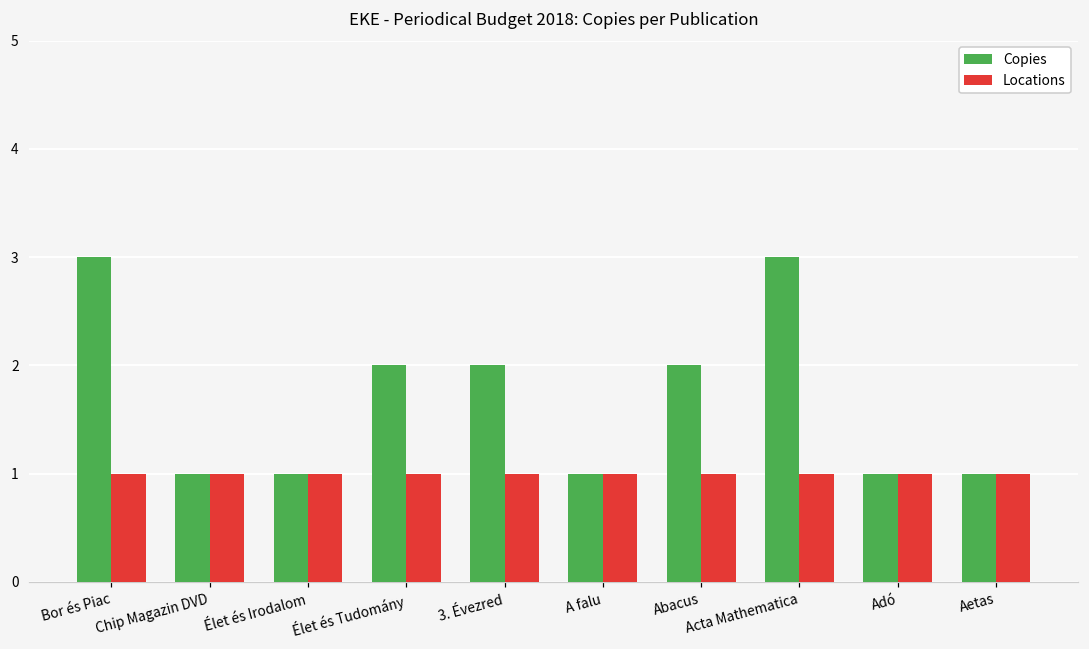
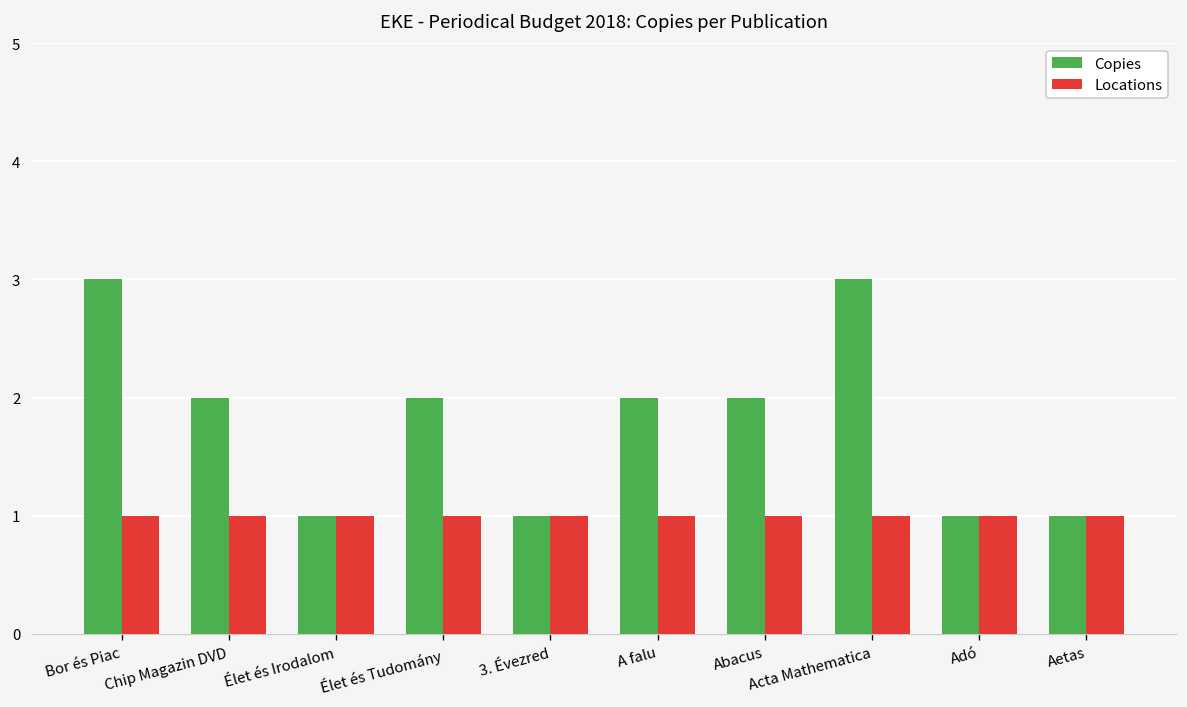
  {
    "Copies": {
      "Bor és Piac": 3,
-     "Chip Magazin DVD": 1,
+     "Chip Magazin DVD": 2,
      "Élet és Irodalom": 1,
      "Élet és Tudomány": 2,
-     "3. Évezred": 2,
-     "A falu": 1,
+     "3. Évezred": 1,
+     "A falu": 2,
      "Abacus": 2,
      "Acta Mathematica": 3,
      "Adó": 1,
      "Aetas": 1
    },
    "Locations": {
      "Bor és Piac": 1,
      "Chip Magazin DVD": 1,
      "Élet és Irodalom": 1,
      "Élet és Tudomány": 1,
      "3. Évezred": 1,
      "A falu": 1,
      "Abacus": 1,
      "Acta Mathematica": 1,
      "Adó": 1,
      "Aetas": 1
    }
  }
